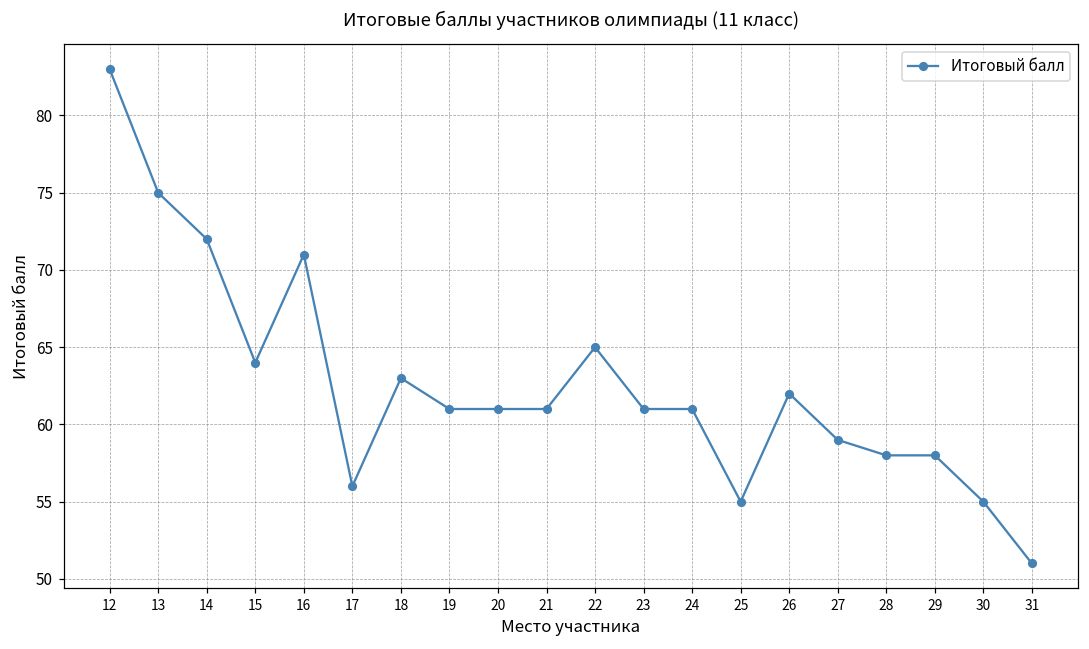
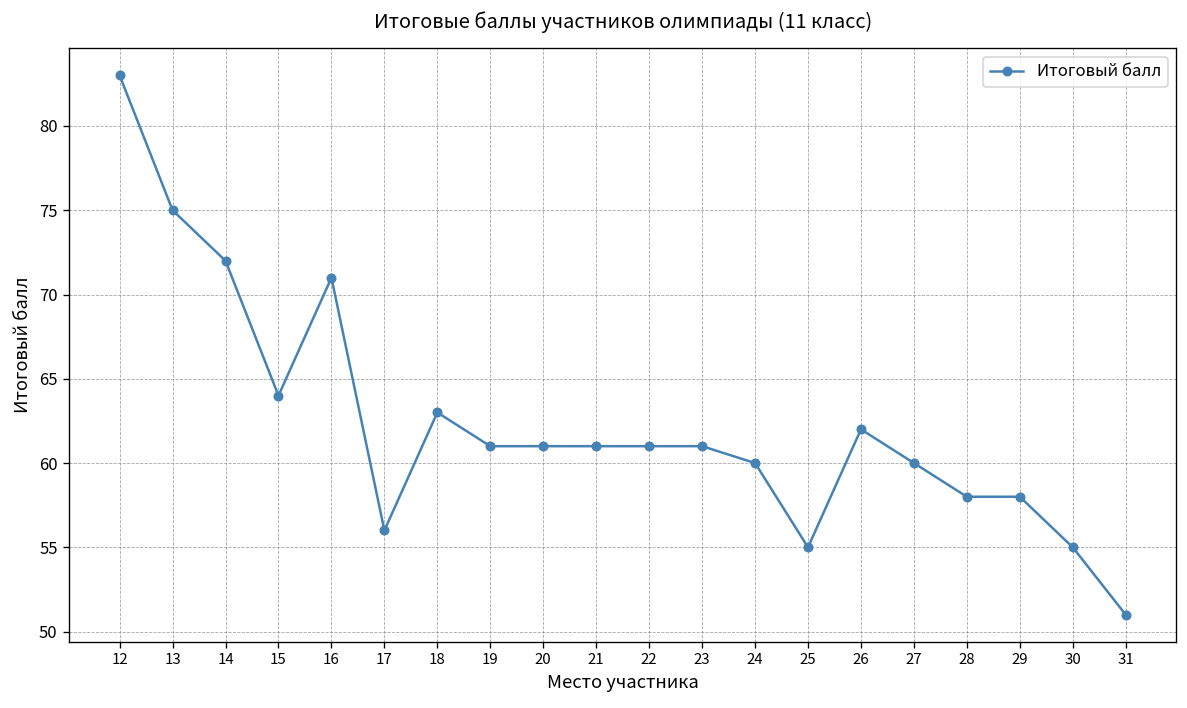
  {
    "12": 83,
    "13": 75,
    "14": 72,
    "15": 64,
    "16": 71,
    "17": 56,
    "18": 63,
    "19": 61,
    "20": 61,
    "21": 61,
-   "22": 65,
+   "22": 61,
    "23": 61,
-   "24": 61,
+   "24": 60,
    "25": 55,
    "26": 62,
-   "27": 59,
+   "27": 60,
    "28": 58,
    "29": 58,
    "30": 55,
    "31": 51
  }
